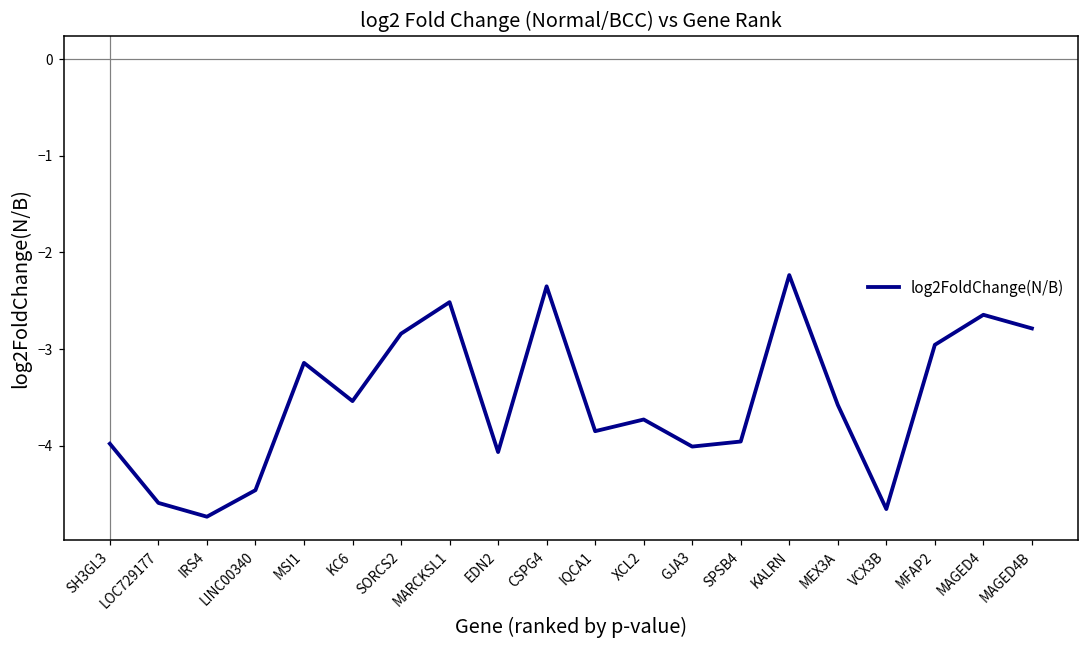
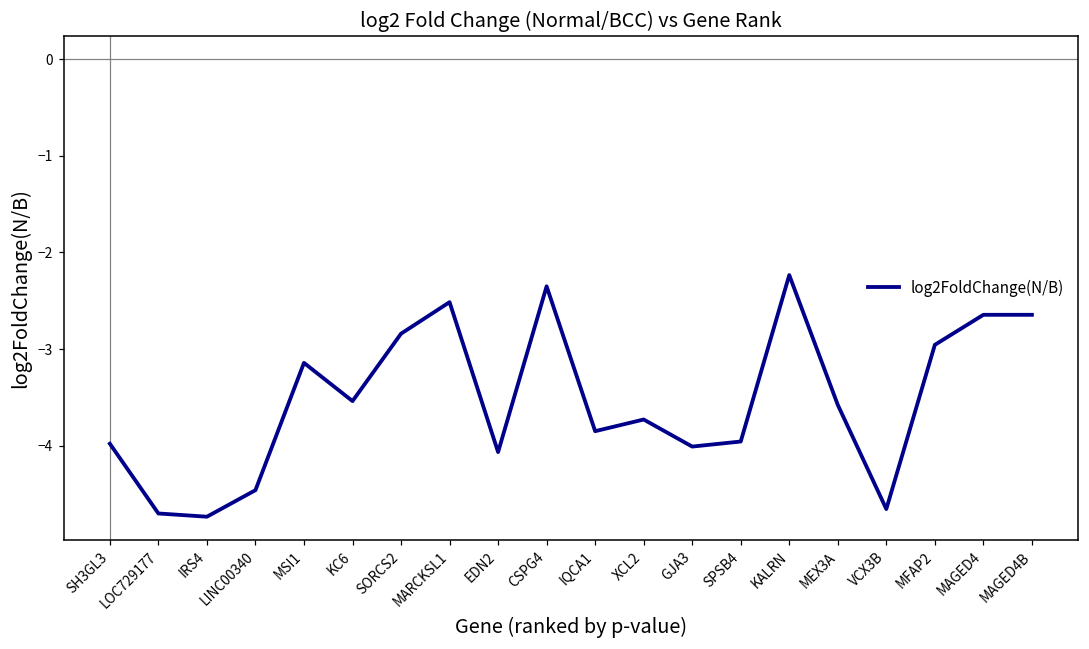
  {
    "SH3GL3": -4.0,
-   "LOC729177": -4.6,
+   "LOC729177": -4.7,
    "IRS4": -4.7,
    "LINC00340": -4.5,
    "MSI1": -3.1,
    "KC6": -3.5,
    "SORCS2": -2.8,
    "MARCKSL1": -2.5,
    "EDN2": -4.1,
    "CSPG4": -2.4,
    "IQCA1": -3.8,
    "XCL2": -3.7,
    "GJA3": -4.0,
    "SPSB4": -4.0,
    "KALRN": -2.2,
    "MEX3A": -3.6,
    "VCX3B": -4.7,
    "MFAP2": -3.0,
    "MAGED4": -2.6,
-   "MAGED4B": -2.8
+   "MAGED4B": -2.6
  }
